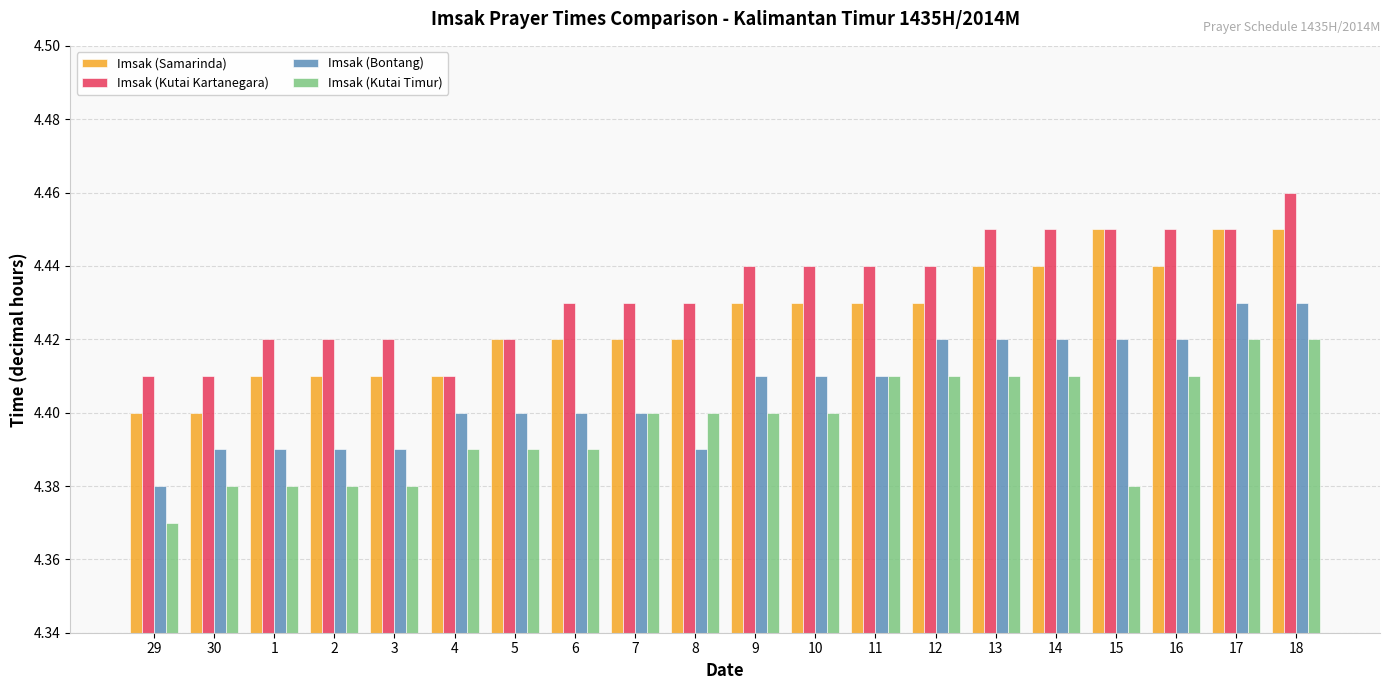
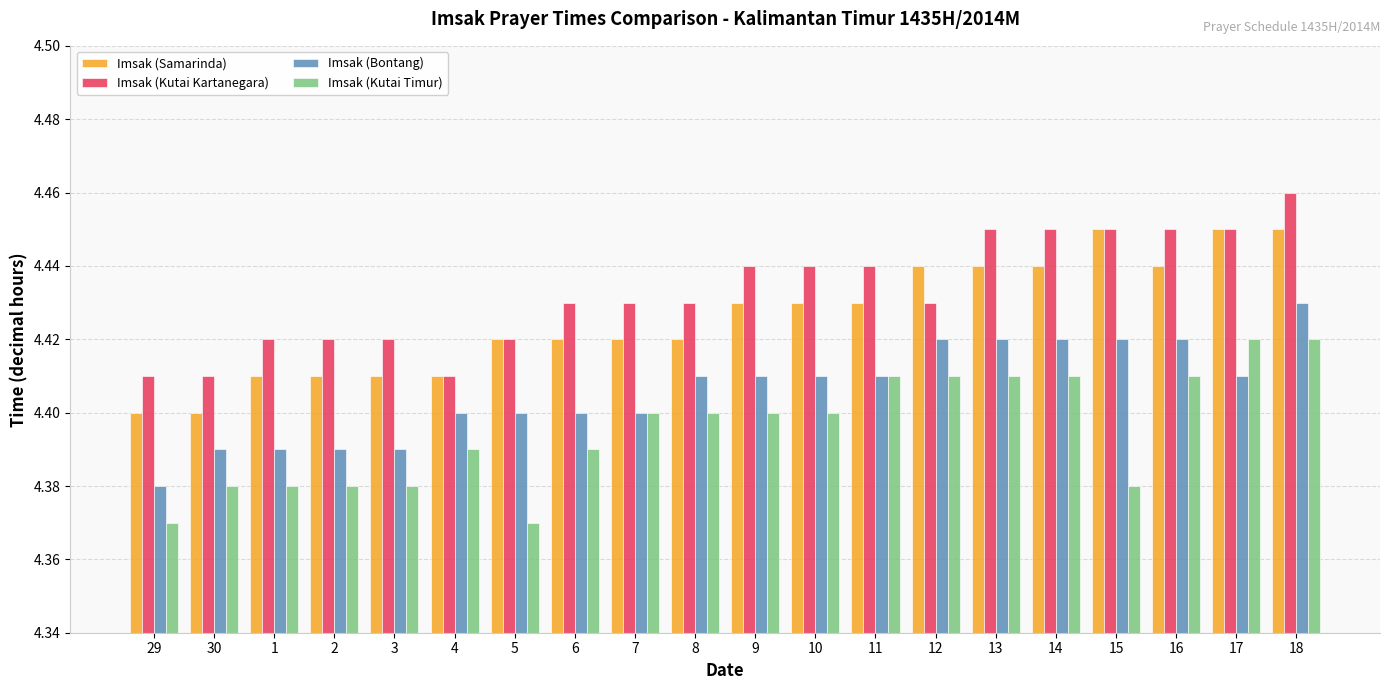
  {
    "Imsak (Samarinda)": {
      "29": 4.40,
      "30": 4.40,
      "1": 4.41,
      "2": 4.41,
      "3": 4.41,
      "4": 4.41,
      "5": 4.42,
      "6": 4.42,
      "7": 4.42,
      "8": 4.42,
      "9": 4.43,
      "10": 4.43,
      "11": 4.43,
-     "12": 4.43,
+     "12": 4.44,
      "13": 4.44,
      "14": 4.44,
      "15": 4.45,
      "16": 4.44,
      "17": 4.45,
      "18": 4.45
    },
    "Imsak (Kutai Kartanegara)": {
      "29": 4.41,
      "30": 4.41,
      "1": 4.42,
      "2": 4.42,
      "3": 4.42,
      "4": 4.41,
      "5": 4.42,
      "6": 4.43,
      "7": 4.43,
      "8": 4.43,
      "9": 4.44,
      "10": 4.44,
      "11": 4.44,
-     "12": 4.44,
+     "12": 4.43,
      "13": 4.45,
      "14": 4.45,
      "15": 4.45,
      "16": 4.45,
      "17": 4.45,
      "18": 4.46
    },
    "Imsak (Bontang)": {
      "29": 4.38,
      "30": 4.39,
      "1": 4.39,
      "2": 4.39,
      "3": 4.39,
      "4": 4.40,
      "5": 4.40,
      "6": 4.40,
      "7": 4.40,
-     "8": 4.39,
+     "8": 4.41,
      "9": 4.41,
      "10": 4.41,
      "11": 4.41,
      "12": 4.42,
      "13": 4.42,
      "14": 4.42,
      "15": 4.42,
      "16": 4.42,
-     "17": 4.43,
+     "17": 4.41,
      "18": 4.43
    },
    "Imsak (Kutai Timur)": {
      "29": 4.37,
      "30": 4.38,
      "1": 4.38,
      "2": 4.38,
      "3": 4.38,
      "4": 4.39,
-     "5": 4.39,
+     "5": 4.37,
      "6": 4.39,
      "7": 4.40,
      "8": 4.40,
      "9": 4.40,
      "10": 4.40,
      "11": 4.41,
      "12": 4.41,
      "13": 4.41,
      "14": 4.41,
      "15": 4.38,
      "16": 4.41,
      "17": 4.42,
      "18": 4.42
    }
  }
